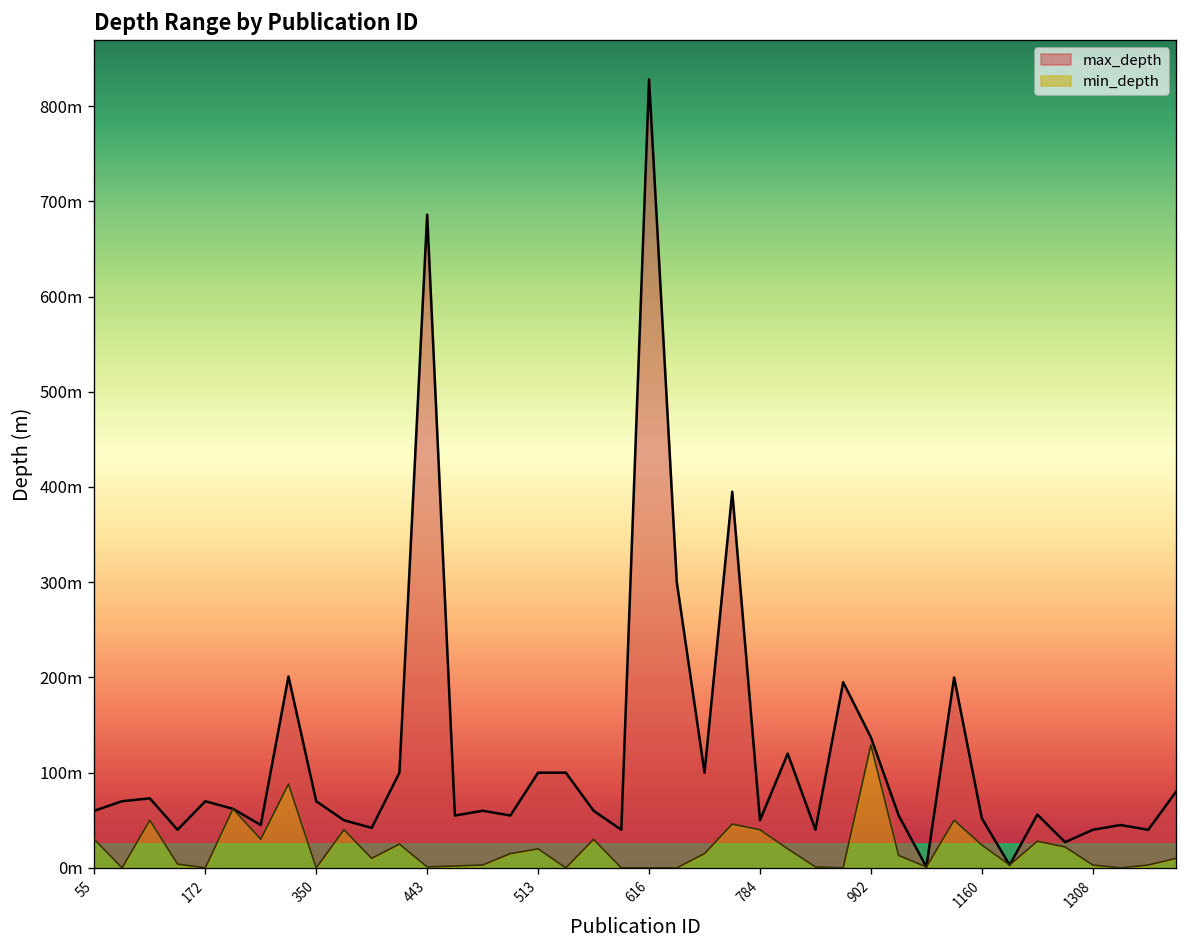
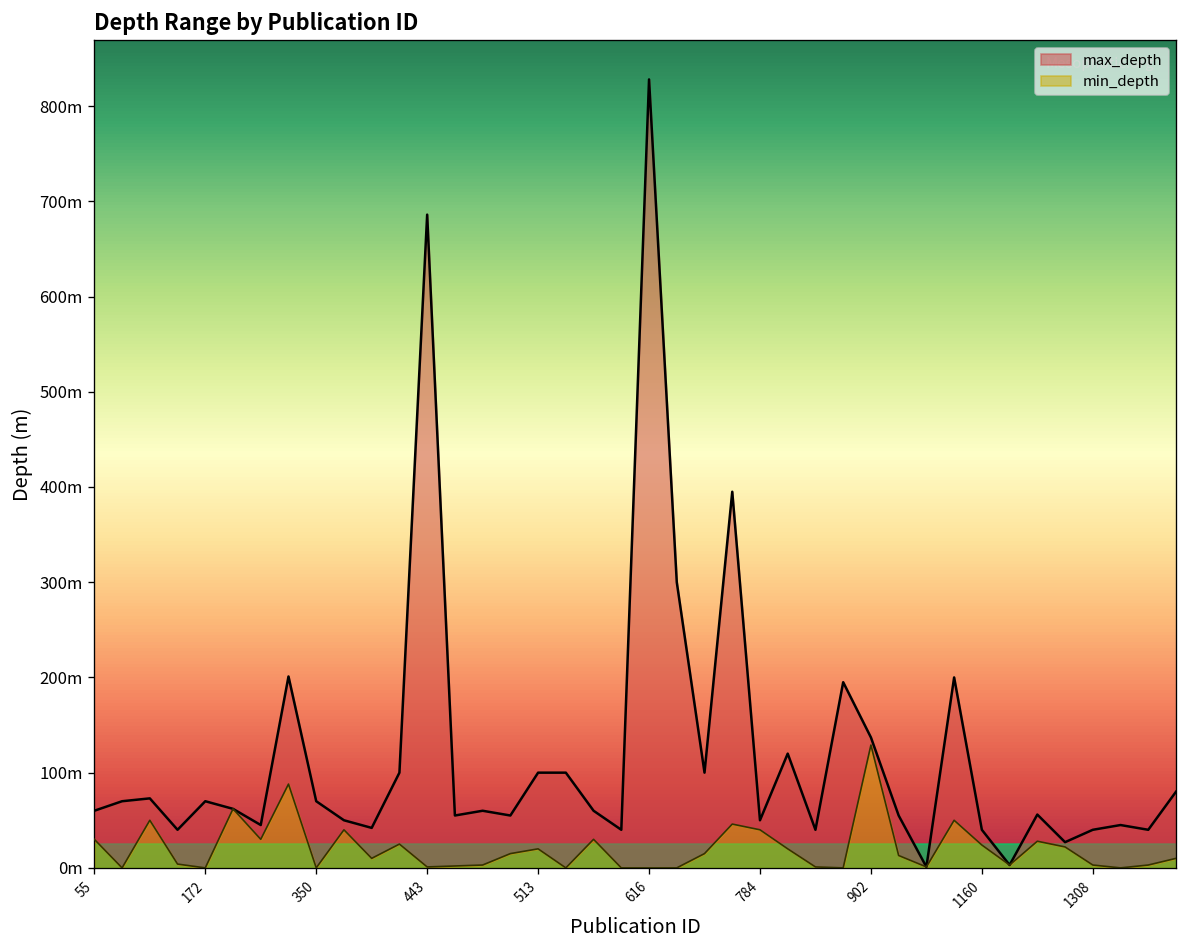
  {
    "max_depth": {
      "55": "60m",
      "172": "70m",
      "350": "70m",
      "443": "690m",
      "513": "100m",
      "616": "830m",
      "784": "50m",
      "902": "140m",
-     "1160": "50m",
+     "1160": "40m",
      "1308": "40m"
    },
    "min_depth": {
      "55": "30m",
      "784": "40m",
      "902": "130m"
    }
  }
